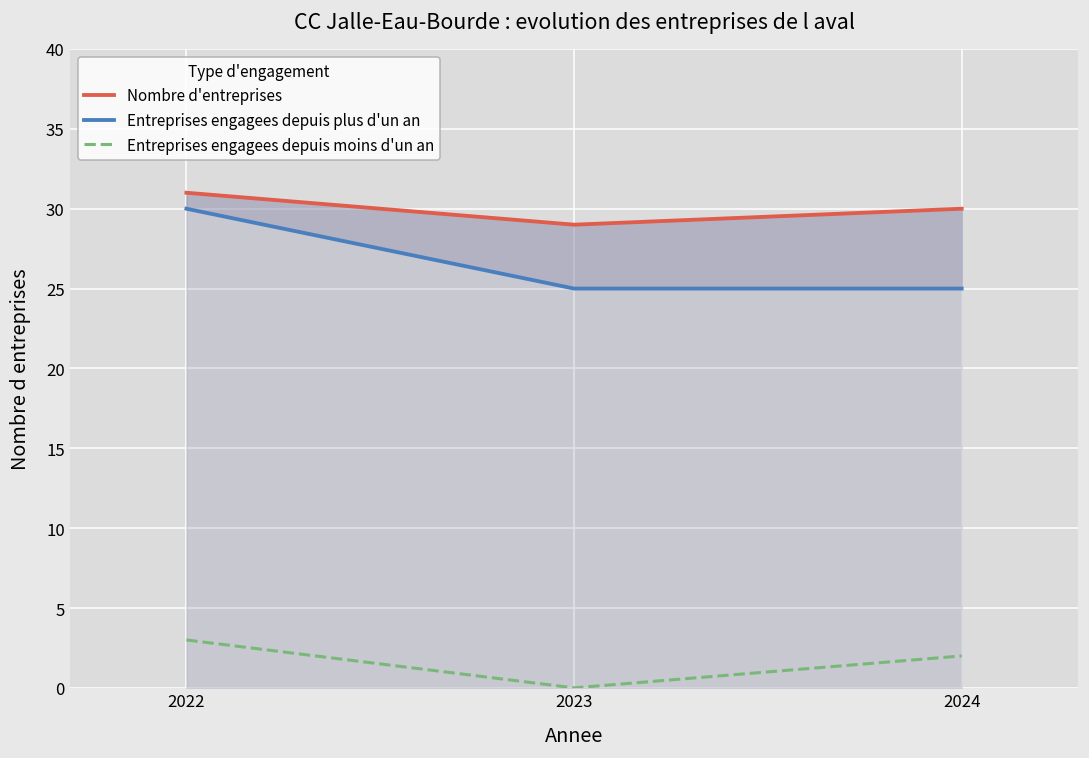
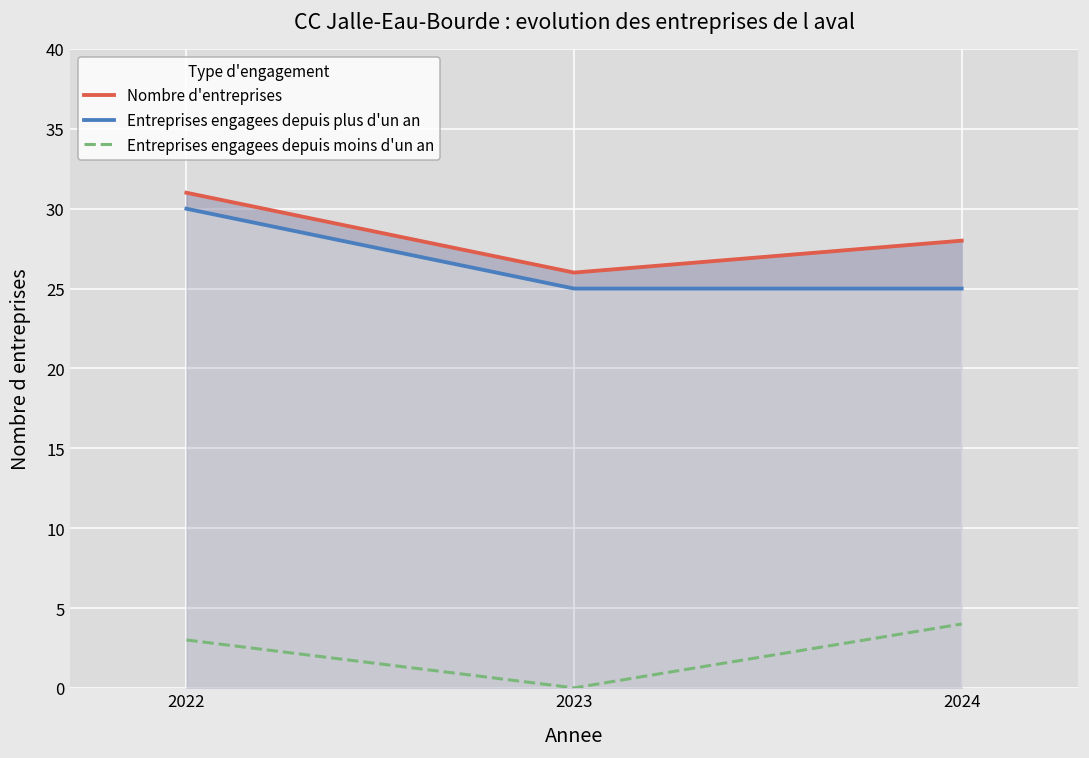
  {
    "Nombre d'entreprises": {
      "2022": 31,
-     "2023": 29,
-     "2024": 30
+     "2023": 26,
+     "2024": 28
    },
    "Entreprises engagees depuis plus d'un an": {
      "2022": 30,
      "2023": 25,
      "2024": 25
    },
    "Entreprises engagees depuis moins d'un an": {
      "2022": 3,
      "2023": 0,
-     "2024": 2
+     "2024": 4
    }
  }
